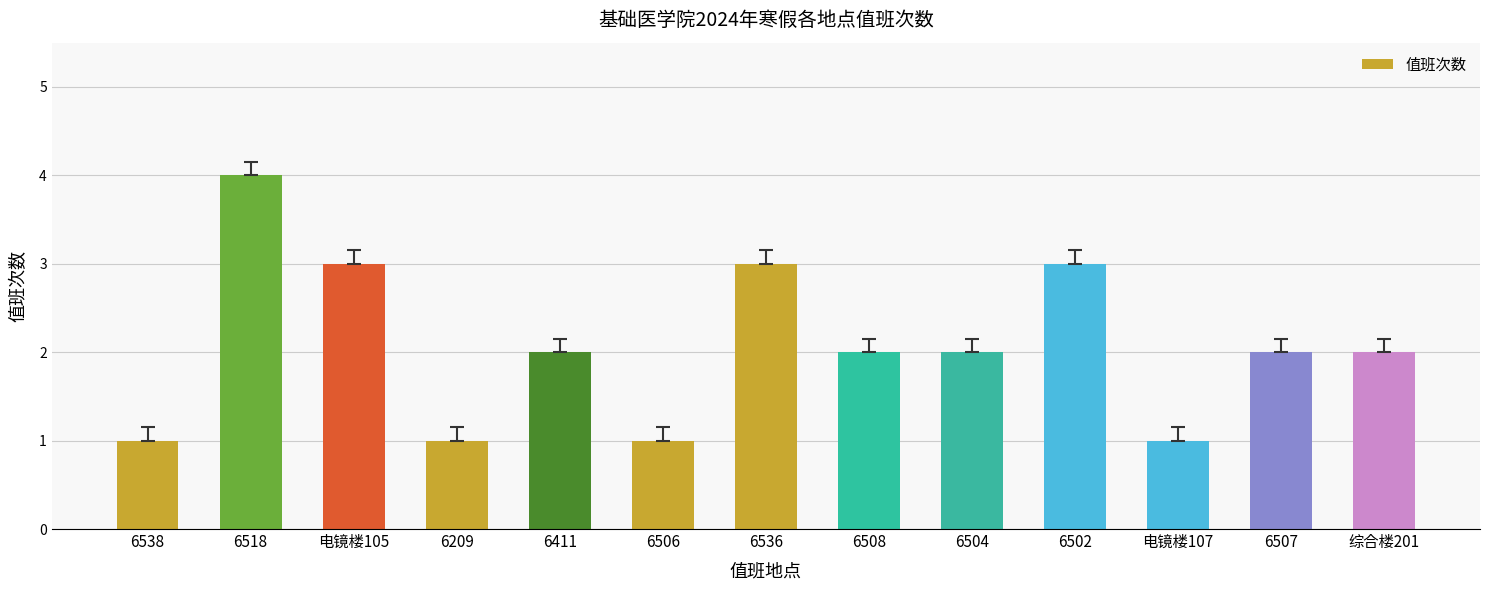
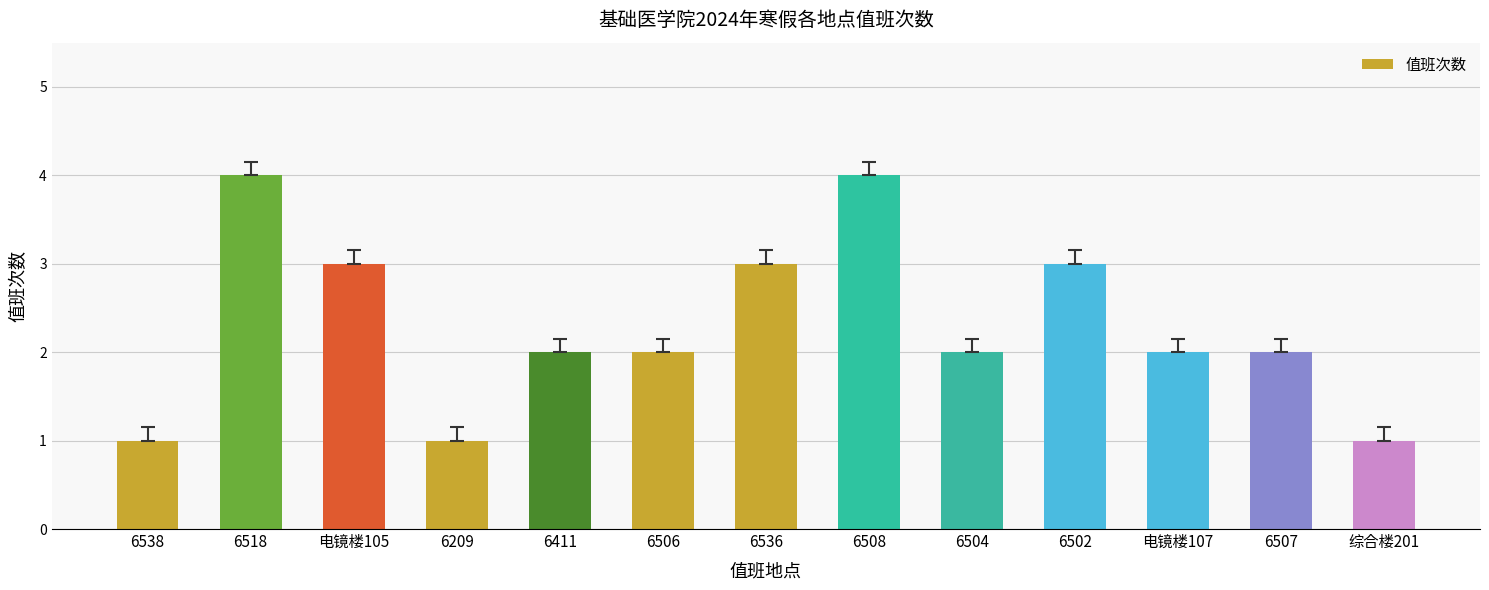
  {
    "值班次数": {
      "6538": 1,
      "6518": 4,
      "电镜楼105": 3,
      "6209": 1,
      "6411": 2,
-     "6506": 1,
+     "6506": 2,
      "6536": 3,
-     "6508": 2,
+     "6508": 4,
      "6504": 2,
      "6502": 3,
-     "电镜楼107": 1,
+     "电镜楼107": 2,
      "6507": 2,
-     "综合楼201": 2
+     "综合楼201": 1
    }
  }
